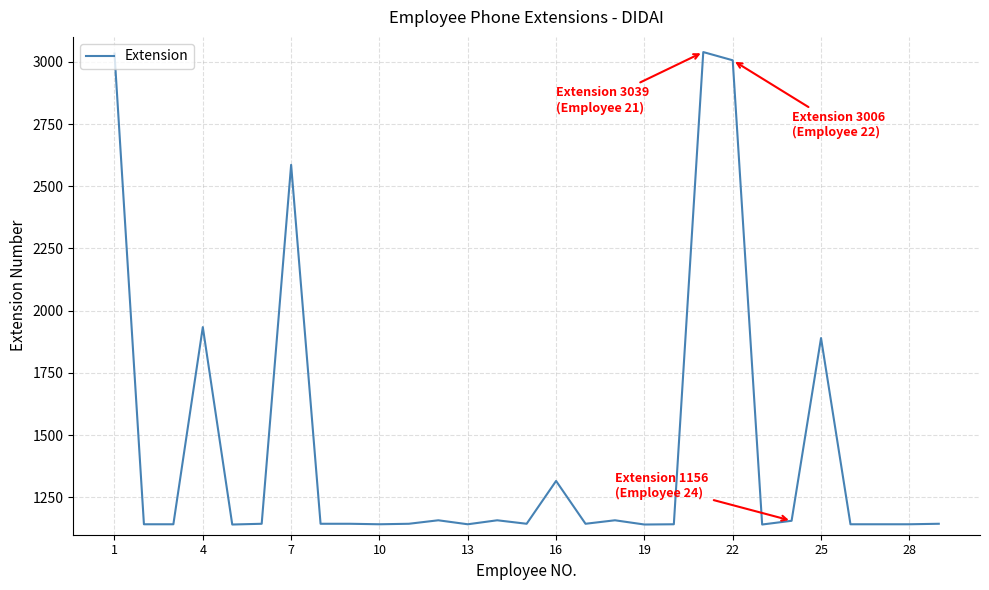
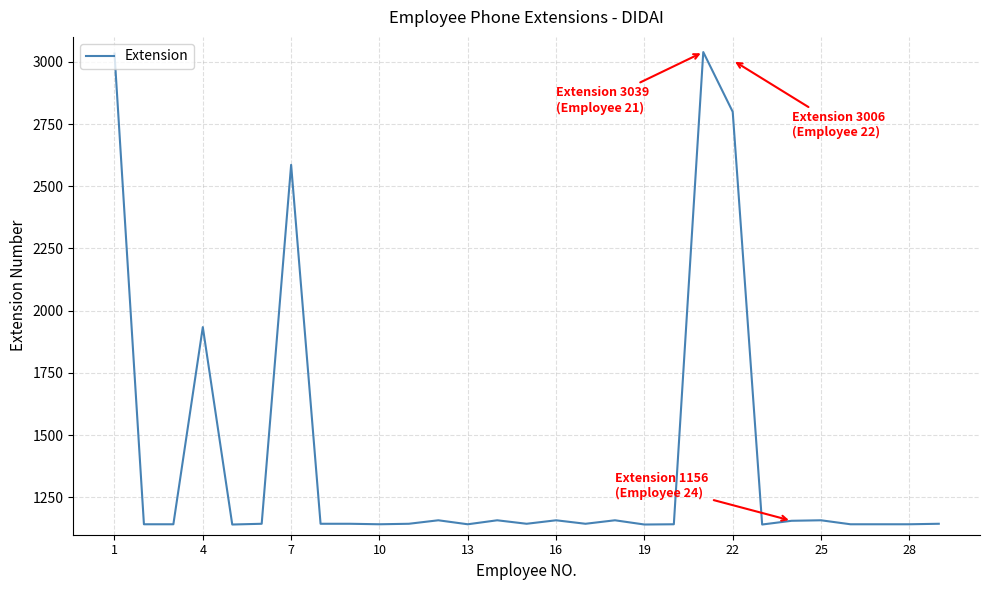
  {
    "4": 1930,
    "7": 2590,
    "10": 1140,
    "13": 1140,
-   "16": 1320,
+   "16": 1160,
    "19": 1140,
-   "22": 3010,
-   "25": 1890,
+   "22": 2800,
+   "25": 1160,
    "28": 1140
  }
